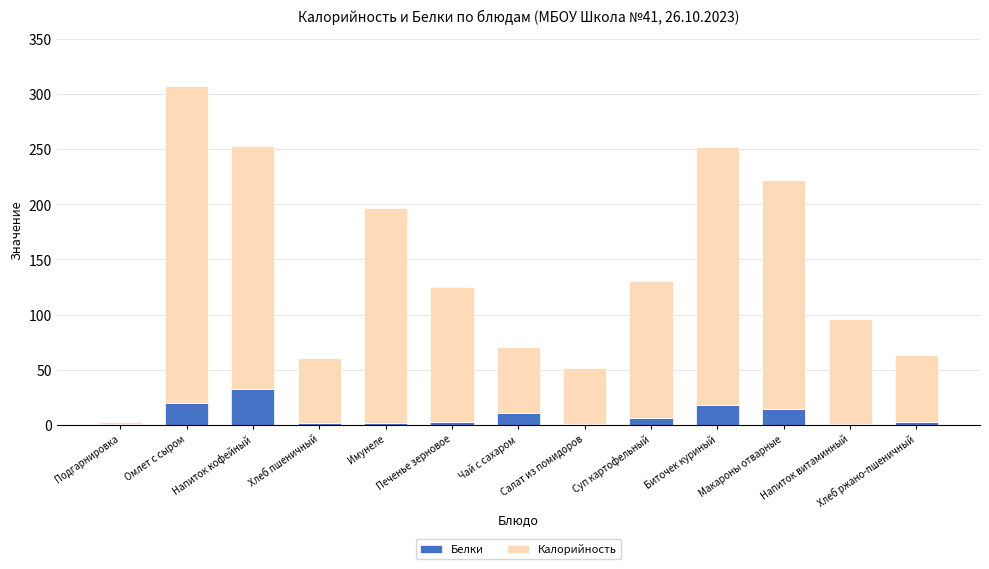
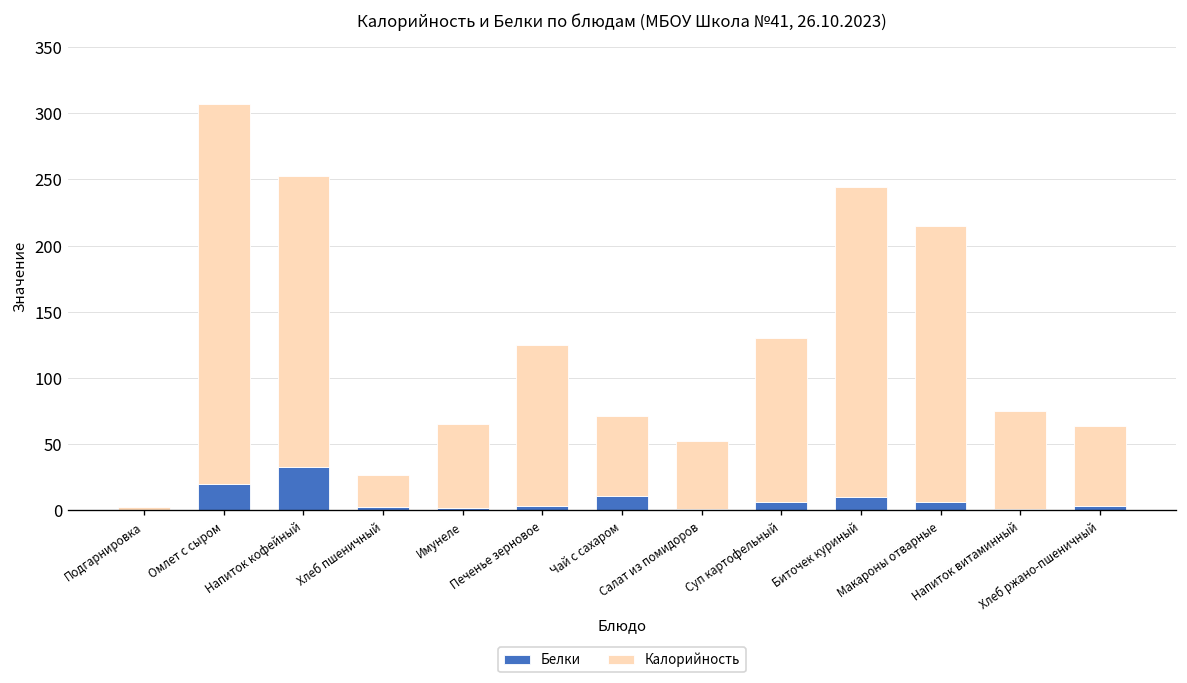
  {
    "Белки": {
      "Омлет с сыром": 19,
      "Напиток кофейный": 32,
      "Печенье зерновое": 3,
      "Чай с сахаром": 11,
      "Суп картофельный": 6,
-     "Биточек куриный": 18,
-     "Макароны отварные": 14,
+     "Биточек куриный": 9,
+     "Макароны отварные": 6,
      "Хлеб ржано-пшеничный": 3
    },
    "Калорийность": {
      "Омлет с сыром": 288,
      "Напиток кофейный": 220,
-     "Хлеб пшеничный": 59,
-     "Имунеле": 195,
+     "Хлеб пшеничный": 25,
+     "Имунеле": 63,
      "Печенье зерновое": 122,
      "Чай с сахаром": 60,
      "Салат из помидоров": 51,
      "Суп картофельный": 125,
      "Биточек куриный": 235,
      "Макароны отварные": 209,
-     "Напиток витаминный": 95,
+     "Напиток витаминный": 75,
      "Хлеб ржано-пшеничный": 61
    }
  }
